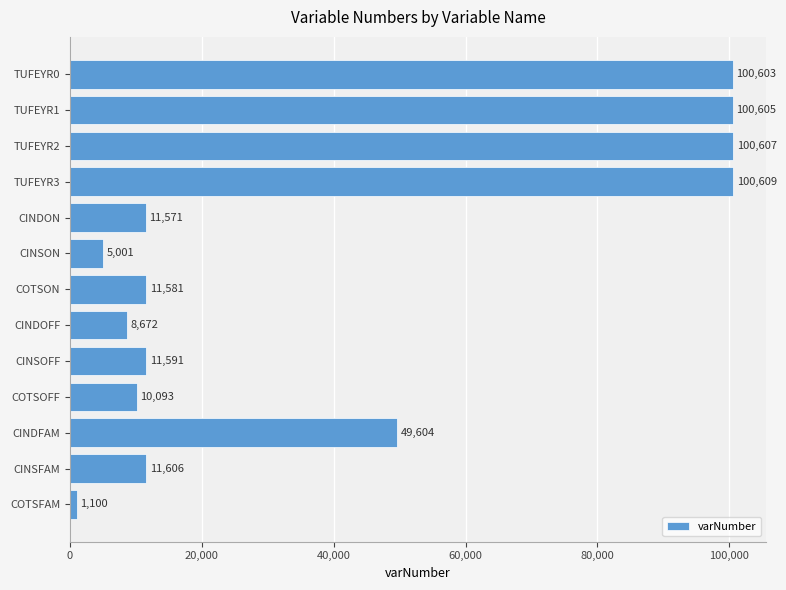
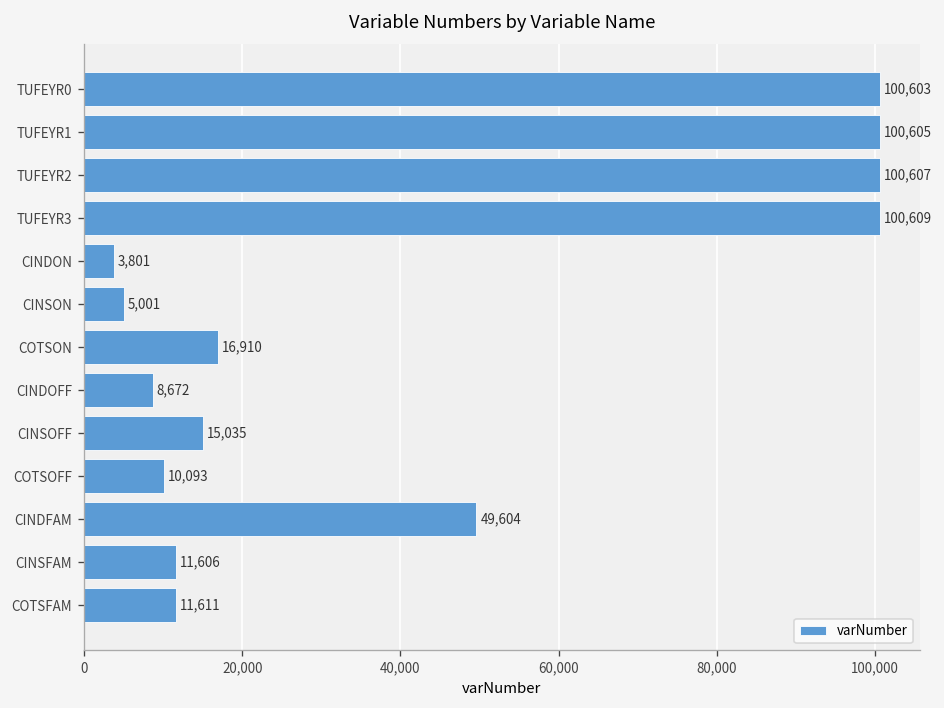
  {
    "TUFEYR0": "100,603",
    "TUFEYR1": "100,605",
    "TUFEYR2": "100,607",
    "TUFEYR3": "100,609",
-   "CINDON": "11,571",
+   "CINDON": "3,801",
    "CINSON": "5,001",
-   "COTSON": "11,581",
+   "COTSON": "16,910",
    "CINDOFF": "8,672",
-   "CINSOFF": "11,591",
+   "CINSOFF": "15,035",
    "COTSOFF": "10,093",
    "CINDFAM": "49,604",
    "CINSFAM": "11,606",
-   "COTSFAM": "1,100"
+   "COTSFAM": "11,611"
  }
